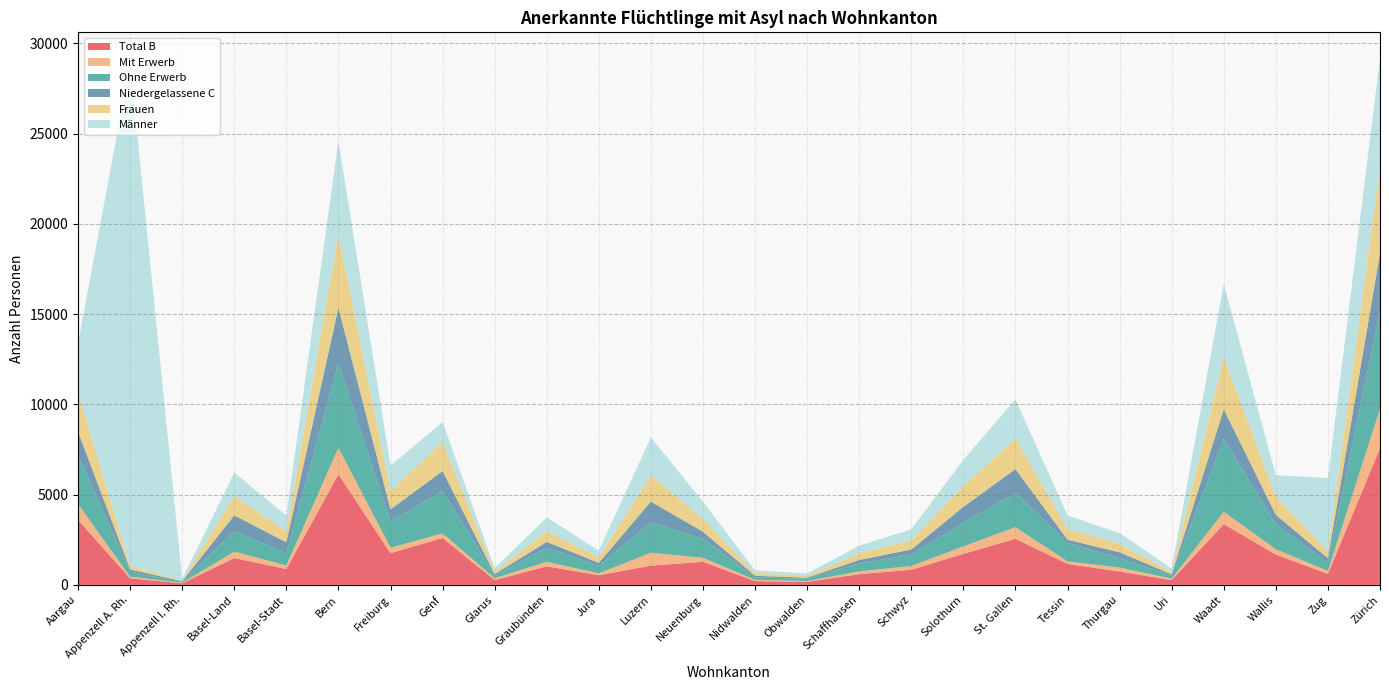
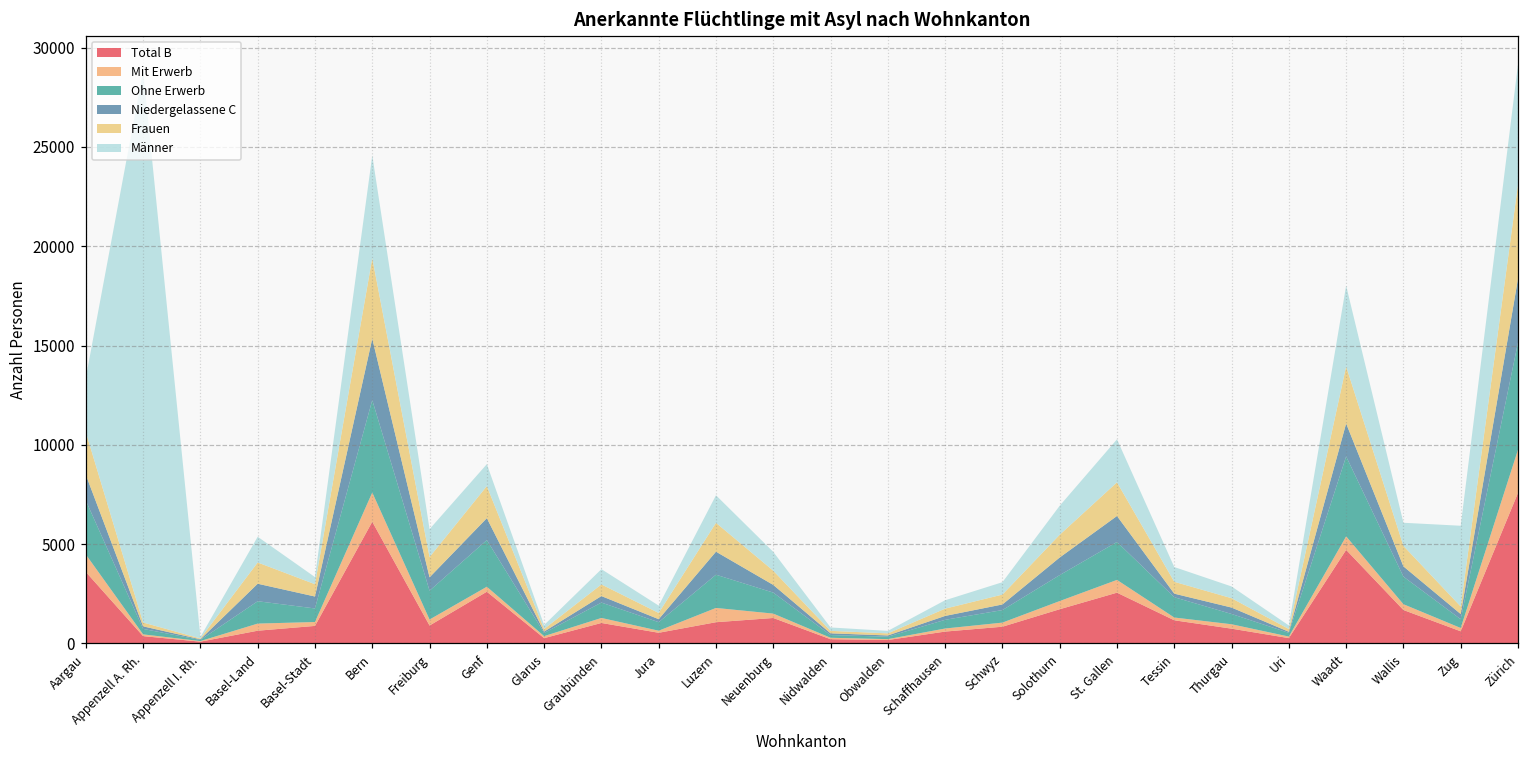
  {
    "Total B": {
      "Aargau": 3600,
-     "Basel-Land": 1500,
+     "Basel-Land": 600,
      "Basel-Stadt": 900,
      "Bern": 6100,
-     "Freiburg": 1800,
+     "Freiburg": 900,
      "Genf": 2600,
      "Graubünden": 1000,
      "Luzern": 1100,
      "Neuenburg": 1300,
      "Schaffhausen": 600,
      "Schwyz": 800,
      "Solothurn": 1700,
      "St. Gallen": 2600,
      "Thurgau": 700,
-     "Waadt": 3400,
+     "Waadt": 4700,
      "Wallis": 1700,
      "Zug": 600,
      "Zürich": 7600
    },
    "Männer": {
      "Aargau": 2700,
      "Basel-Land": 1300,
-     "Basel-Stadt": 900,
+     "Basel-Stadt": 400,
      "Bern": 5200,
      "Freiburg": 1400,
      "Genf": 1100,
      "Glarus": 200,
      "Graubünden": 800,
      "Jura": 400,
-     "Luzern": 2100,
+     "Luzern": 1400,
      "Neuenburg": 900,
      "Nidwalden": 200,
      "Schaffhausen": 400,
      "Schwyz": 600,
      "Solothurn": 1500,
      "St. Gallen": 2200,
      "Tessin": 700,
      "Thurgau": 600,
      "Uri": 200,
      "Waadt": 4100,
      "Wallis": 1200,
      "Zug": 4100,
      "Zürich": 6000
    }
  }
